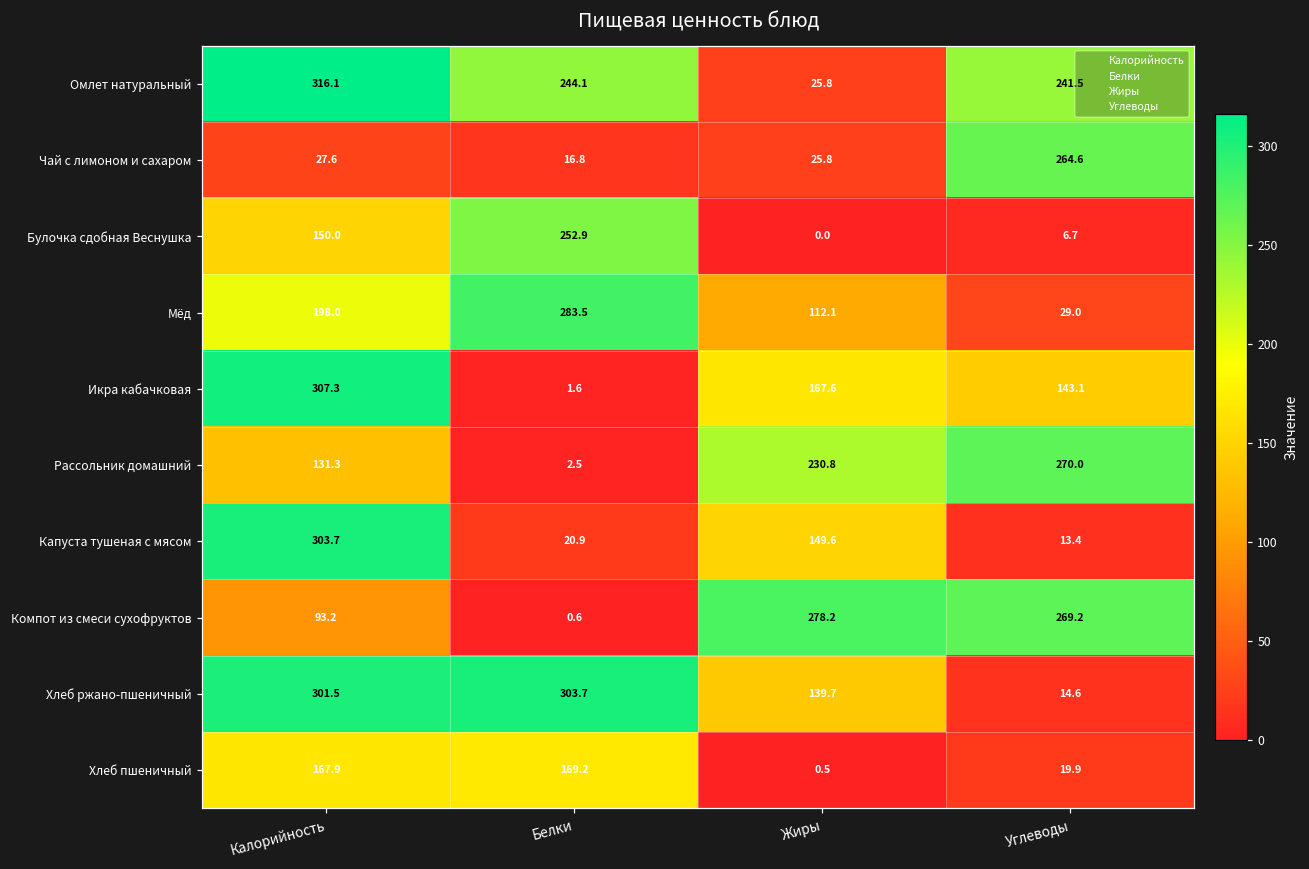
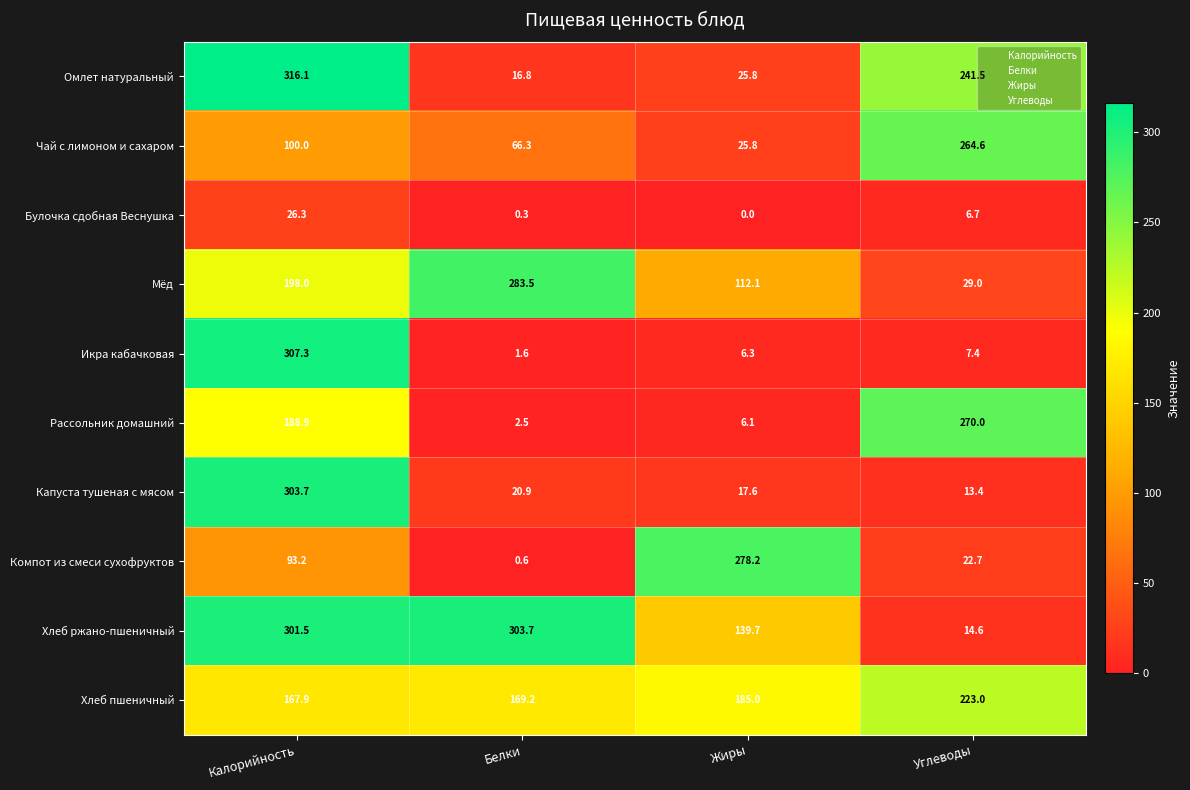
  {
    "Омлет натуральный": {
      "Калорийность": 316.1,
-     "Белки": 244.1,
+     "Белки": 16.8,
      "Жиры": 25.8
    },
    "Чай с лимоном и сахаром": {
-     "Калорийность": 27.6,
-     "Белки": 16.8,
+     "Калорийность": 100.0,
+     "Белки": 66.3,
      "Жиры": 25.8,
      "Углеводы": 264.6
    },
    "Булочка сдобная Веснушка": {
-     "Калорийность": 150.0,
-     "Белки": 252.9,
+     "Калорийность": 26.3,
+     "Белки": 0.3,
      "Жиры": 0.0,
      "Углеводы": 6.7
    },
    "Мёд": {
      "Калорийность": 198.0,
      "Белки": 283.5,
      "Жиры": 112.1,
      "Углеводы": 29.0
    },
    "Икра кабачковая": {
      "Калорийность": 307.3,
      "Белки": 1.6,
-     "Жиры": 167.6,
-     "Углеводы": 143.1
+     "Жиры": 6.3,
+     "Углеводы": 7.4
    },
    "Рассольник домашний": {
-     "Калорийность": 131.3,
+     "Калорийность": 188.9,
      "Белки": 2.5,
-     "Жиры": 230.8,
+     "Жиры": 6.1,
      "Углеводы": 270.0
    },
    "Капуста тушеная с мясом": {
      "Калорийность": 303.7,
      "Белки": 20.9,
-     "Жиры": 149.6,
+     "Жиры": 17.6,
      "Углеводы": 13.4
    },
    "Компот из смеси сухофруктов": {
      "Калорийность": 93.2,
      "Белки": 0.6,
      "Жиры": 278.2,
-     "Углеводы": 269.2
+     "Углеводы": 22.7
    },
    "Хлеб ржано-пшеничный": {
      "Калорийность": 301.5,
      "Белки": 303.7,
      "Жиры": 139.7,
      "Углеводы": 14.6
    },
    "Хлеб пшеничный": {
      "Калорийность": 167.9,
      "Белки": 169.2,
-     "Жиры": 0.5,
-     "Углеводы": 19.9
+     "Жиры": 185.0,
+     "Углеводы": 223.0
    }
  }
